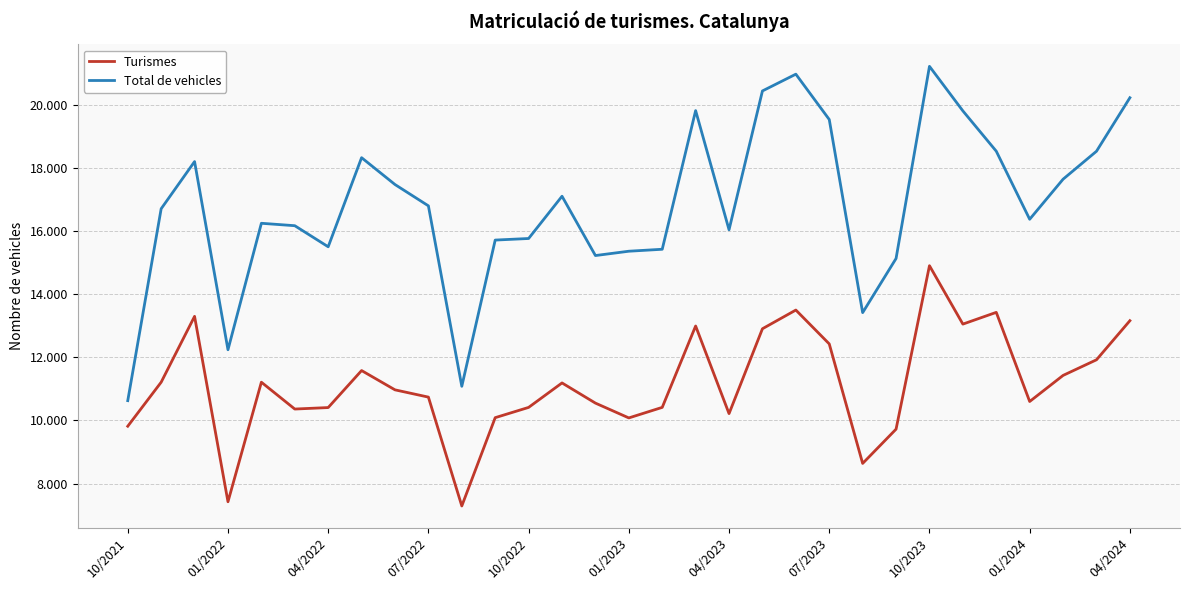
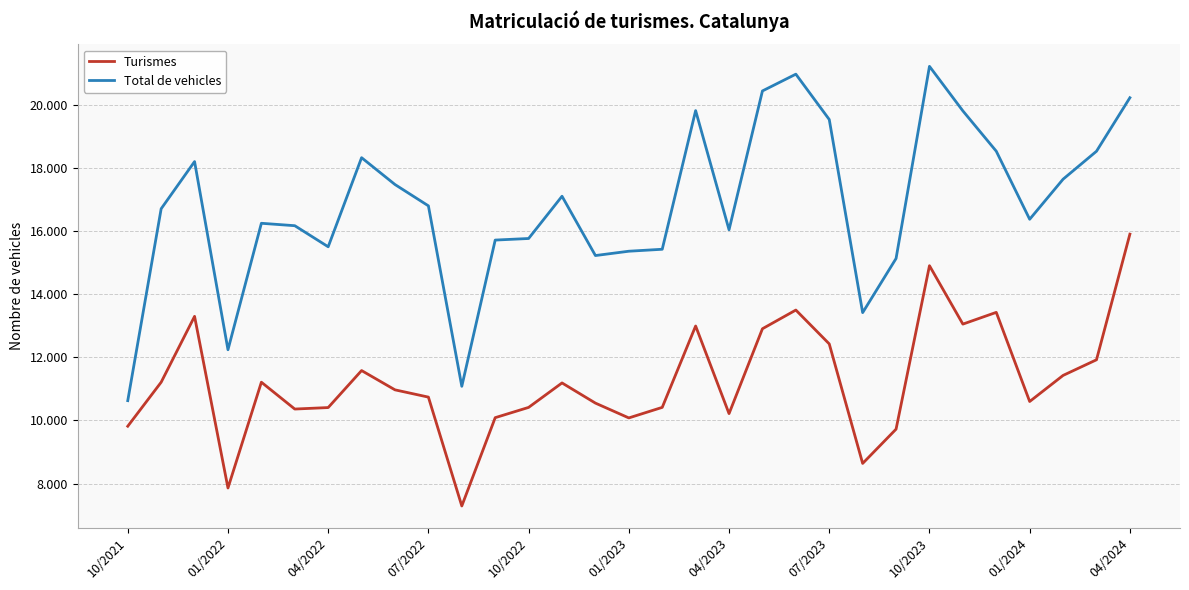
  {
    "Turismes": {
      "10/2021": 9.8,
-     "01/2022": 7.4,
+     "01/2022": 7.9,
      "04/2022": 10.4,
      "07/2022": 10.7,
      "10/2022": 10.4,
      "01/2023": 10.1,
      "04/2023": 10.2,
      "07/2023": 12.4,
      "10/2023": 14.9,
      "01/2024": 10.6,
-     "04/2024": 13.2
+     "04/2024": 15.9
    },
    "Total de vehicles": {
      "10/2021": 10.6,
      "01/2022": 12.2,
      "04/2022": 15.5,
      "07/2022": 16.8,
      "10/2022": 15.8,
      "01/2023": 15.4,
      "04/2023": 16.0,
      "07/2023": 19.5,
      "10/2023": 21.2,
      "01/2024": 16.4,
      "04/2024": 20.2
    }
  }
